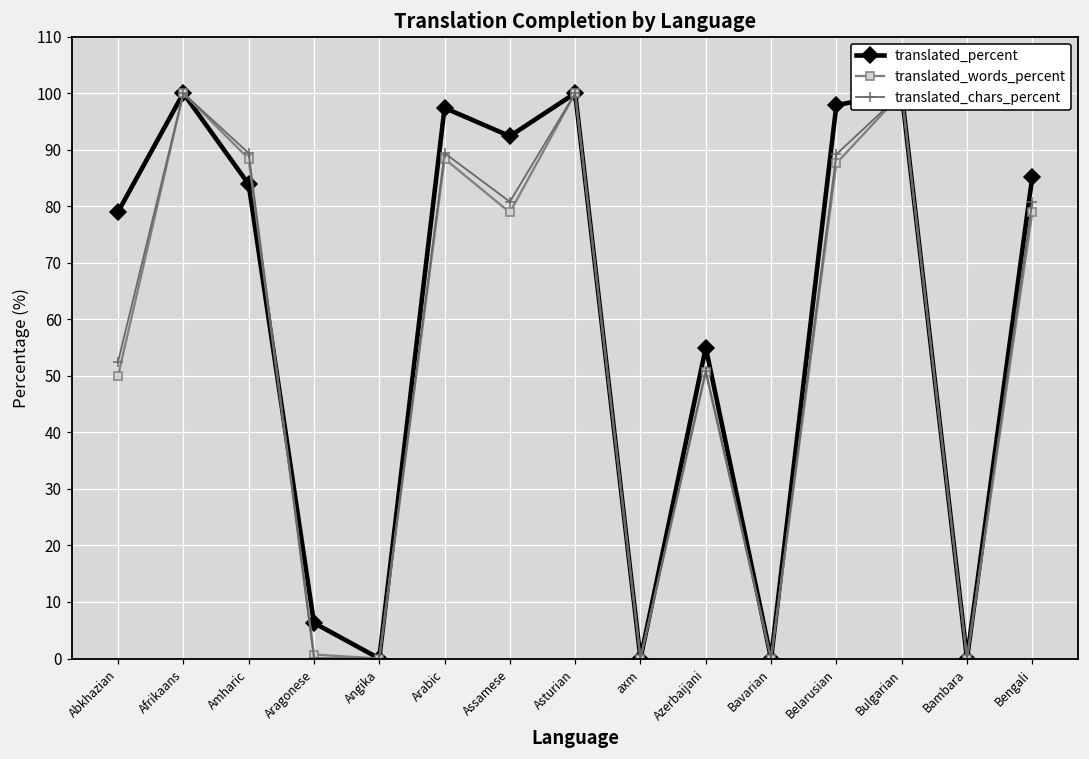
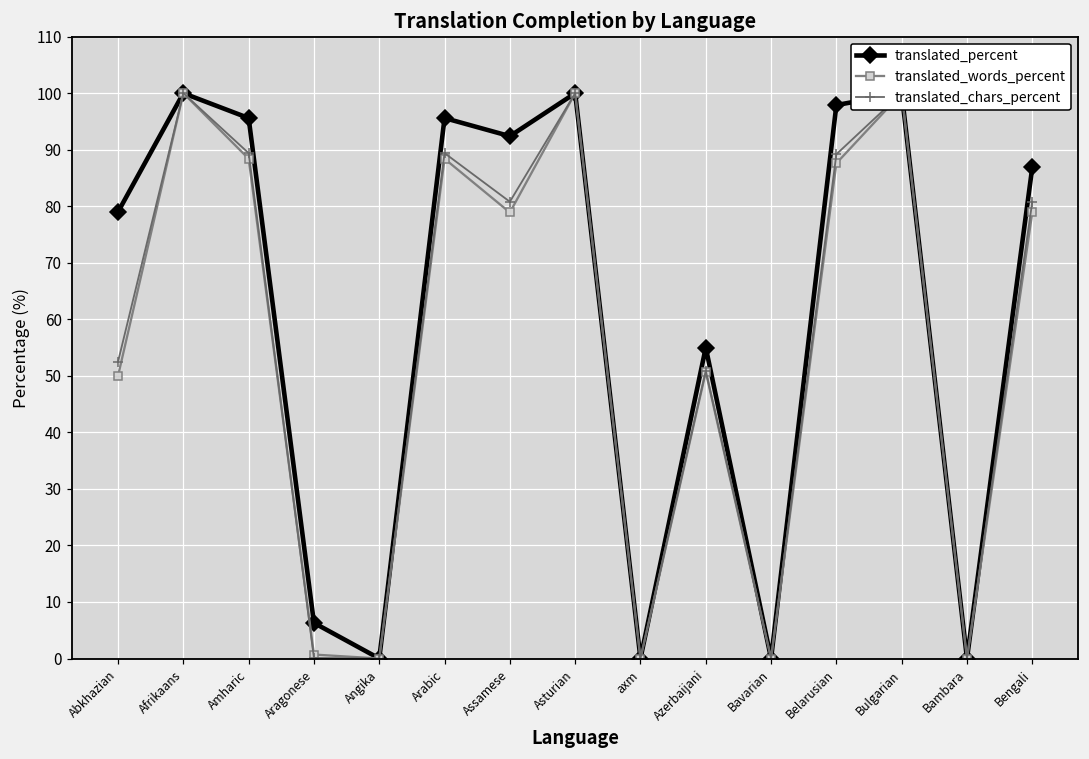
  {
    "translated_percent": {
      "Abkhazian": 79,
-     "Amharic": 84,
+     "Amharic": 96,
      "Aragonese": 6,
-     "Arabic": 97,
+     "Arabic": 96,
      "Assamese": 92,
      "Azerbaijani": 55,
      "Belarusian": 98,
-     "Bengali": 85
+     "Bengali": 87
    }
  }
